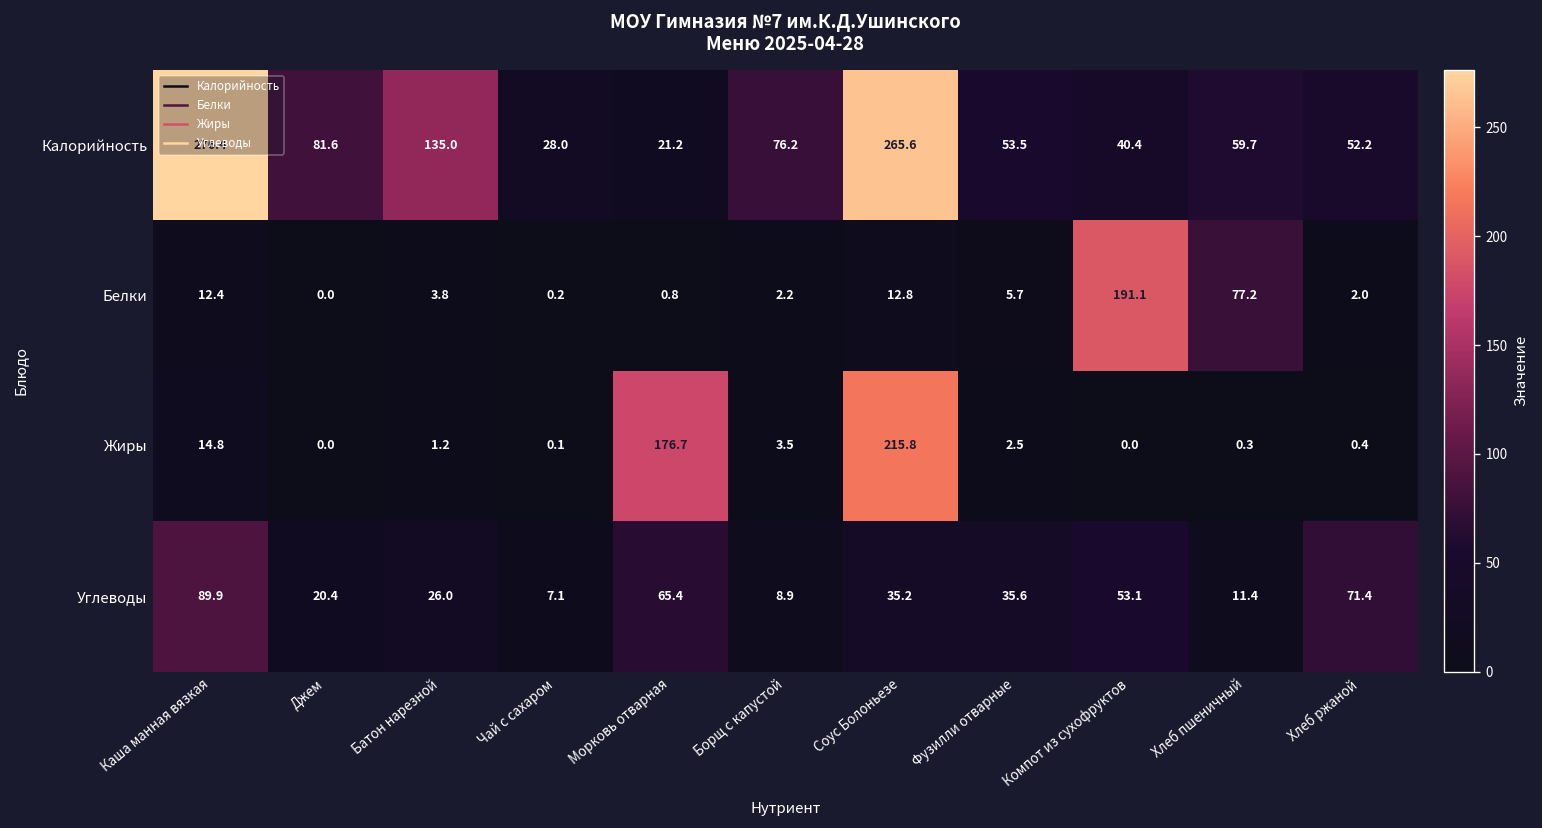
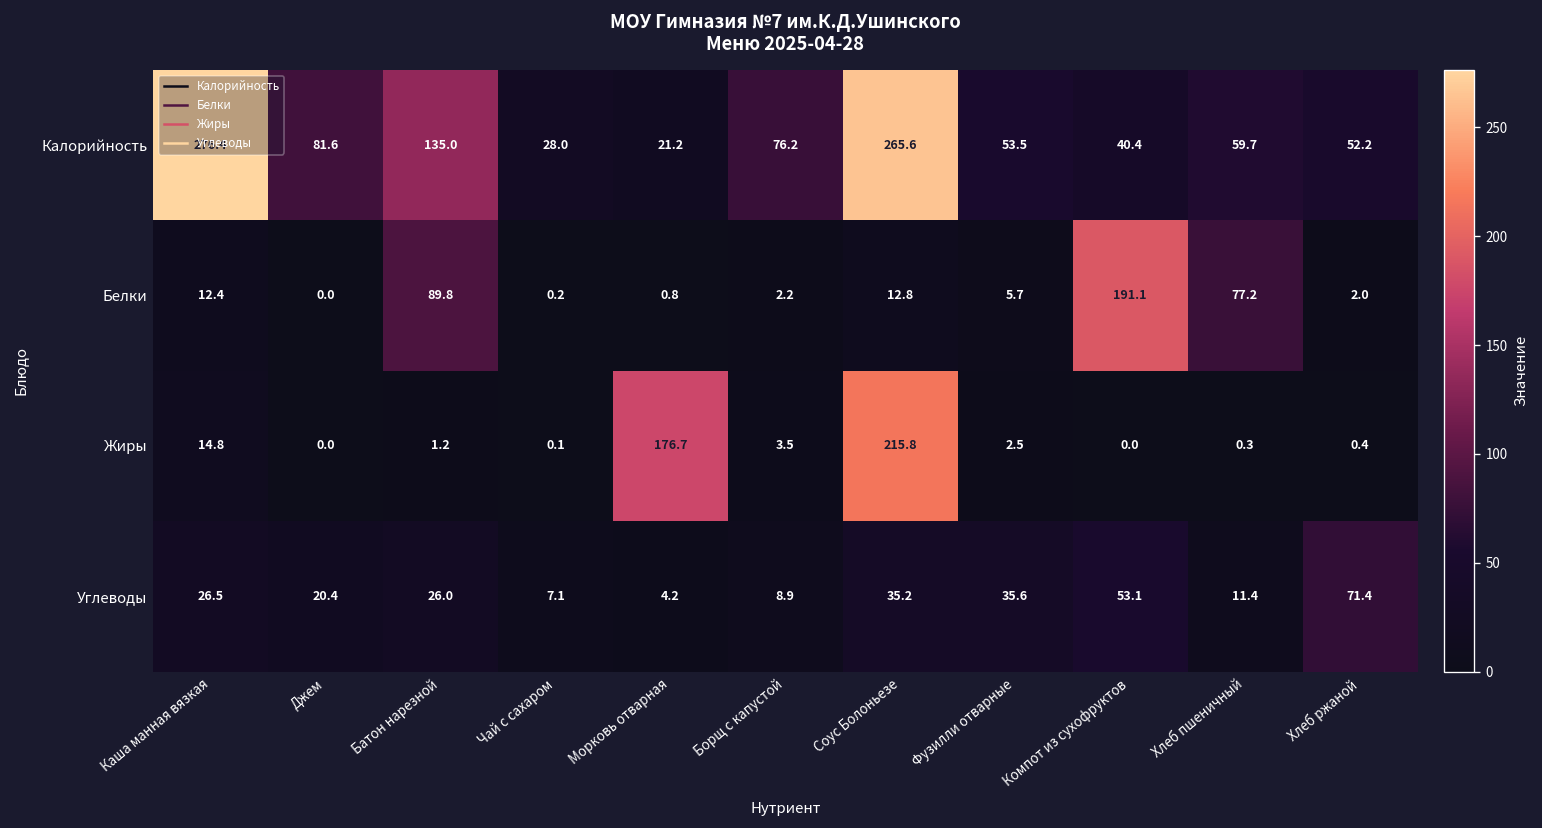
  {
    "Калорийность": {
      "Джем": 81.6,
      "Батон нарезной": 135.0,
      "Чай с сахаром": 28.0,
      "Морковь отварная": 21.2,
      "Борщ с капустой": 76.2,
      "Соус Болоньезе": 265.6,
      "Фузилли отварные": 53.5,
      "Компот из сухофруктов": 40.4,
      "Хлеб пшеничный": 59.7,
      "Хлеб ржаной": 52.2
    },
    "Белки": {
      "Каша манная вязкая": 12.4,
      "Джем": 0.0,
-     "Батон нарезной": 3.8,
+     "Батон нарезной": 89.8,
      "Чай с сахаром": 0.2,
      "Морковь отварная": 0.8,
      "Борщ с капустой": 2.2,
      "Соус Болоньезе": 12.8,
      "Фузилли отварные": 5.7,
      "Компот из сухофруктов": 191.1,
      "Хлеб пшеничный": 77.2,
      "Хлеб ржаной": 2.0
    },
    "Жиры": {
      "Каша манная вязкая": 14.8,
      "Джем": 0.0,
      "Батон нарезной": 1.2,
      "Чай с сахаром": 0.1,
      "Морковь отварная": 176.7,
      "Борщ с капустой": 3.5,
      "Соус Болоньезе": 215.8,
      "Фузилли отварные": 2.5,
      "Компот из сухофруктов": 0.0,
      "Хлеб пшеничный": 0.3,
      "Хлеб ржаной": 0.4
    },
    "Углеводы": {
-     "Каша манная вязкая": 89.9,
+     "Каша манная вязкая": 26.5,
      "Джем": 20.4,
      "Батон нарезной": 26.0,
      "Чай с сахаром": 7.1,
-     "Морковь отварная": 65.4,
+     "Морковь отварная": 4.2,
      "Борщ с капустой": 8.9,
      "Соус Болоньезе": 35.2,
      "Фузилли отварные": 35.6,
      "Компот из сухофруктов": 53.1,
      "Хлеб пшеничный": 11.4,
      "Хлеб ржаной": 71.4
    }
  }
